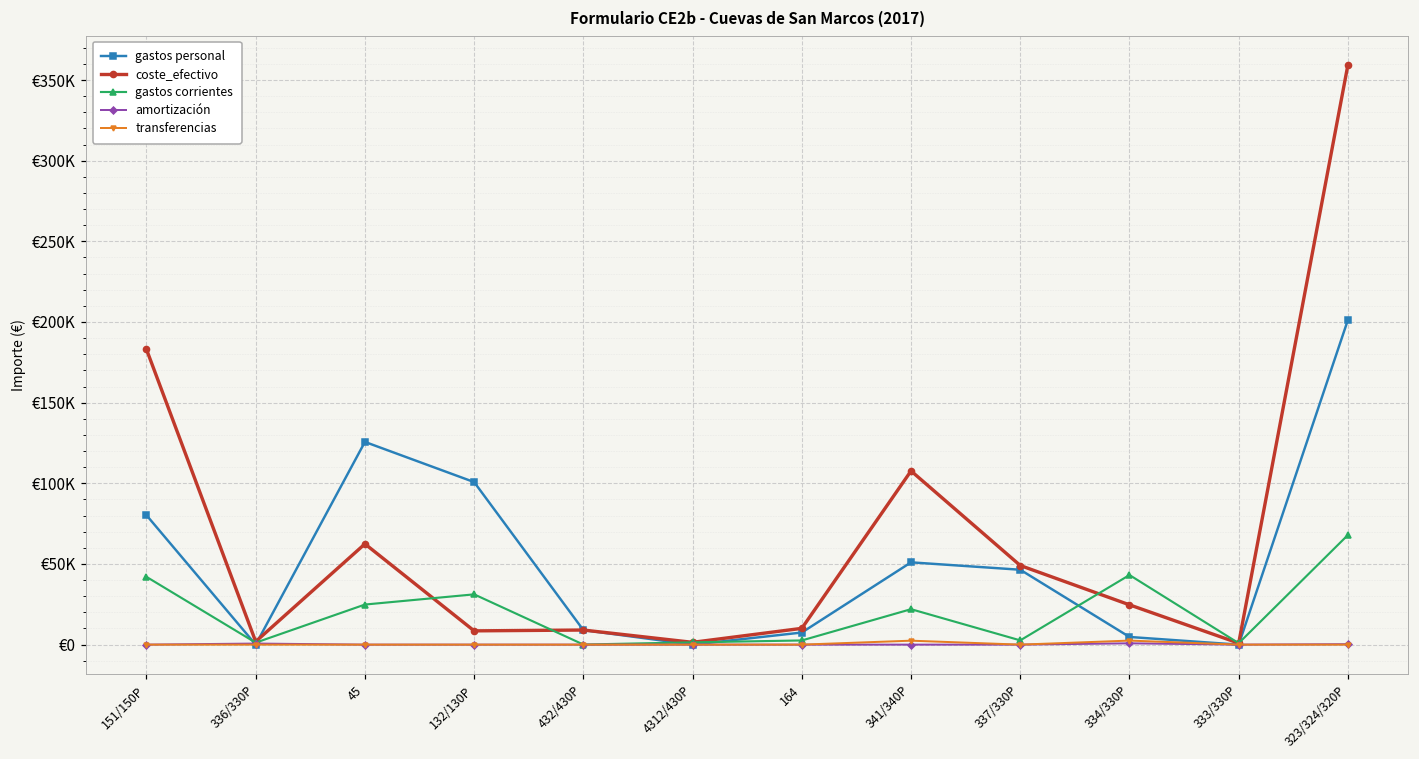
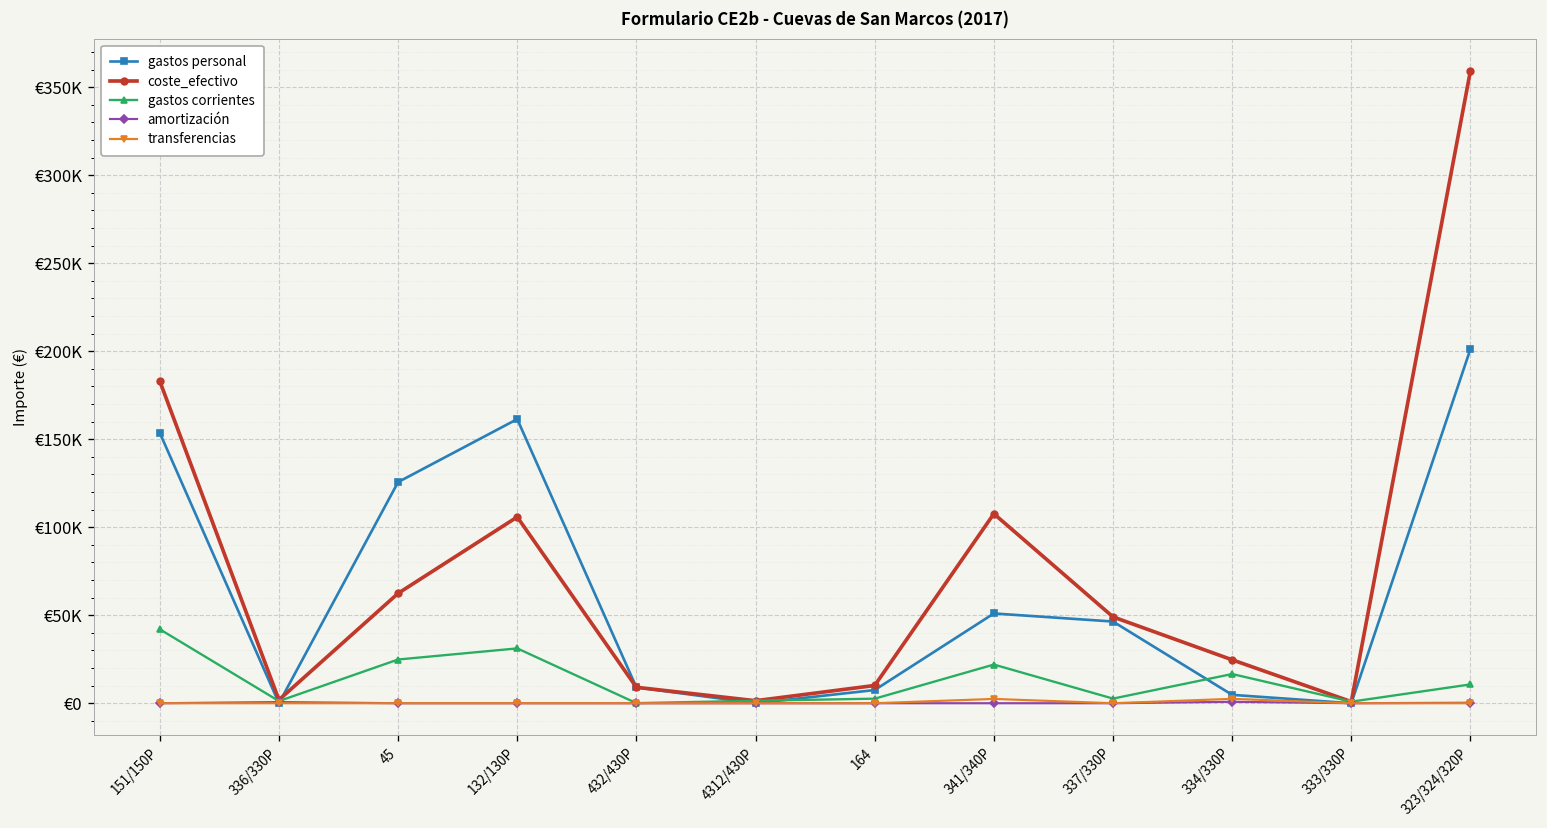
  {
    "gastos personal": {
-     "151/150P": "€80000",
+     "151/150P": "€154000",
      "45": "€126000",
-     "132/130P": "€101000",
+     "132/130P": "€161000",
      "164": "€8000",
      "341/340P": "€51000",
      "337/330P": "€46000",
      "334/330P": "€5000",
      "323/324/320P": "€201000"
    },
    "coste_efectivo": {
      "151/150P": "€183000",
      "45": "€62000",
-     "132/130P": "€9000",
+     "132/130P": "€106000",
      "164": "€10000",
      "341/340P": "€108000",
      "337/330P": "€49000",
      "334/330P": "€25000",
      "323/324/320P": "€359000"
    },
    "gastos corrientes": {
      "151/150P": "€42000",
      "45": "€25000",
      "132/130P": "€31000",
      "164": "€3000",
      "341/340P": "€22000",
      "337/330P": "€3000",
-     "334/330P": "€43000",
-     "323/324/320P": "€68000"
+     "334/330P": "€17000",
+     "323/324/320P": "€11000"
    },
    "amortización": {
      "341/340P": "€0"
    },
    "transferencias": {
      "341/340P": "€2000"
    }
  }
